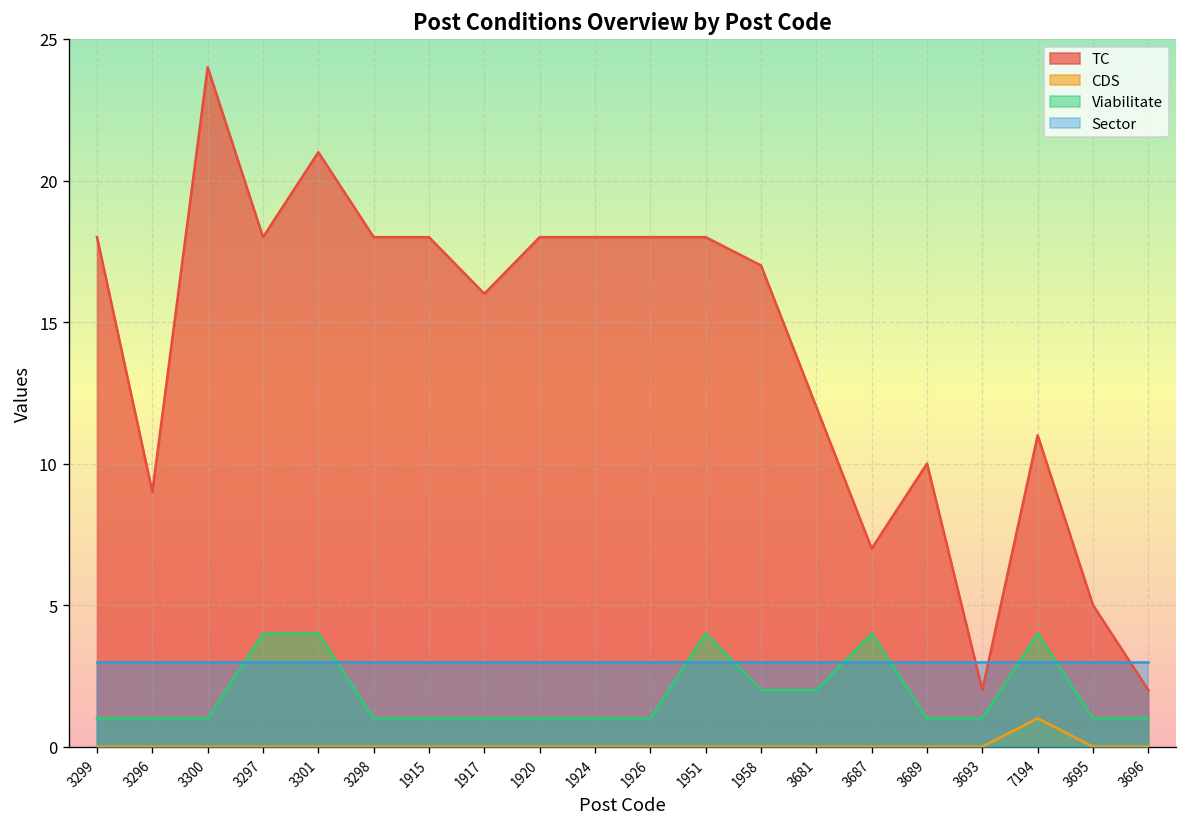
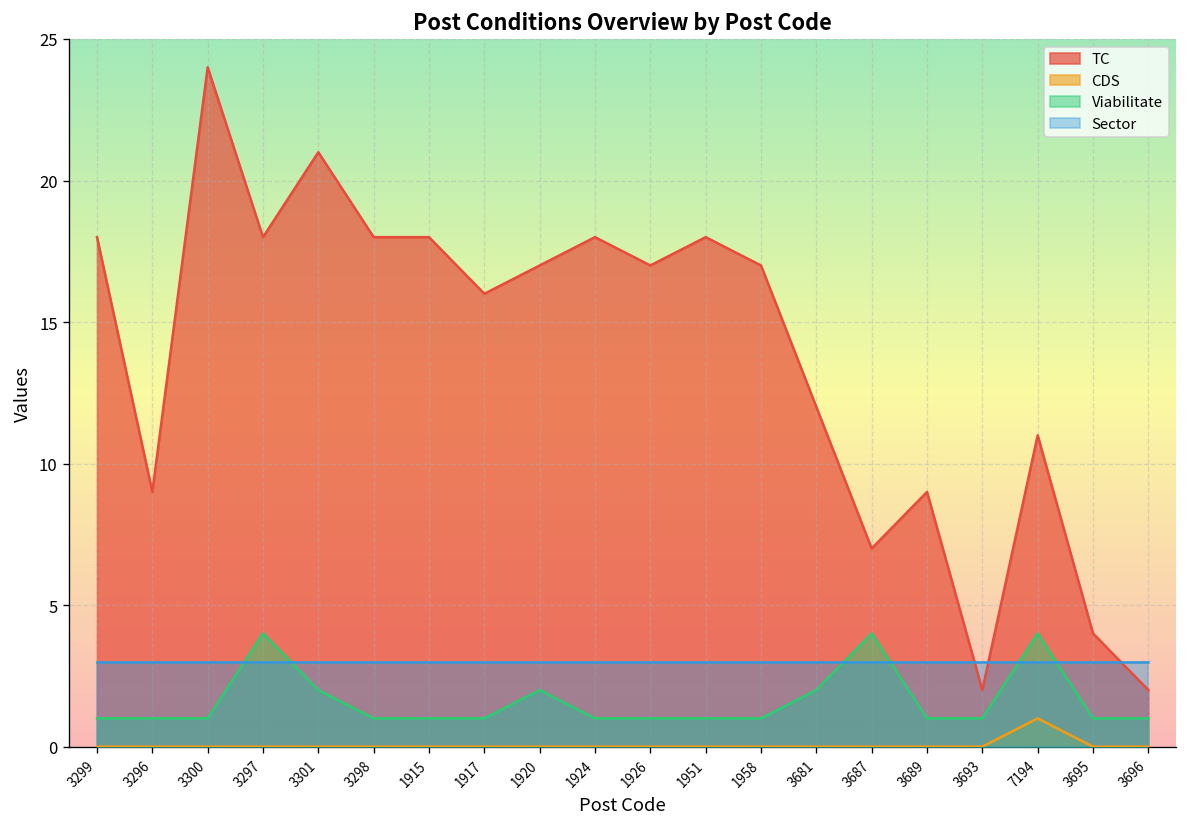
  {
    "TC": {
      "3299": 18,
      "3296": 9,
      "3300": 24,
      "3297": 18,
      "3301": 21,
      "3298": 18,
      "1915": 18,
      "1917": 16,
-     "1920": 18,
+     "1920": 17,
      "1924": 18,
-     "1926": 18,
+     "1926": 17,
      "1951": 18,
      "1958": 17,
      "3681": 12,
      "3687": 7,
-     "3689": 10,
+     "3689": 9,
      "3693": 2,
      "7194": 11,
-     "3695": 5,
+     "3695": 4,
      "3696": 2
    },
    "CDS": {
      "3299": 0,
      "3296": 0,
      "3300": 0,
      "3297": 0,
      "3301": 0,
      "3298": 0,
      "1915": 0,
      "1917": 0,
      "1920": 0,
      "1924": 0,
      "1926": 0,
      "1951": 0,
      "1958": 0,
      "3681": 0,
      "3687": 0,
      "3689": 0,
      "3693": 0,
      "7194": 1,
      "3695": 0,
      "3696": 0
    },
    "Viabilitate": {
      "3299": 1,
      "3296": 1,
      "3300": 1,
      "3297": 4,
-     "3301": 4,
+     "3301": 2,
      "3298": 1,
      "1915": 1,
      "1917": 1,
-     "1920": 1,
+     "1920": 2,
      "1924": 1,
      "1926": 1,
-     "1951": 4,
-     "1958": 2,
+     "1951": 1,
+     "1958": 1,
      "3681": 2,
      "3687": 4,
      "3689": 1,
      "3693": 1,
      "7194": 4,
      "3695": 1,
      "3696": 1
    },
    "Sector": {
      "3299": 3,
      "3296": 3,
      "3300": 3,
      "3297": 3,
      "3301": 3,
      "3298": 3,
      "1915": 3,
      "1917": 3,
      "1920": 3,
      "1924": 3,
      "1926": 3,
      "1951": 3,
      "1958": 3,
      "3681": 3,
      "3687": 3,
      "3689": 3,
      "3693": 3,
      "7194": 3,
      "3695": 3,
      "3696": 3
    }
  }
